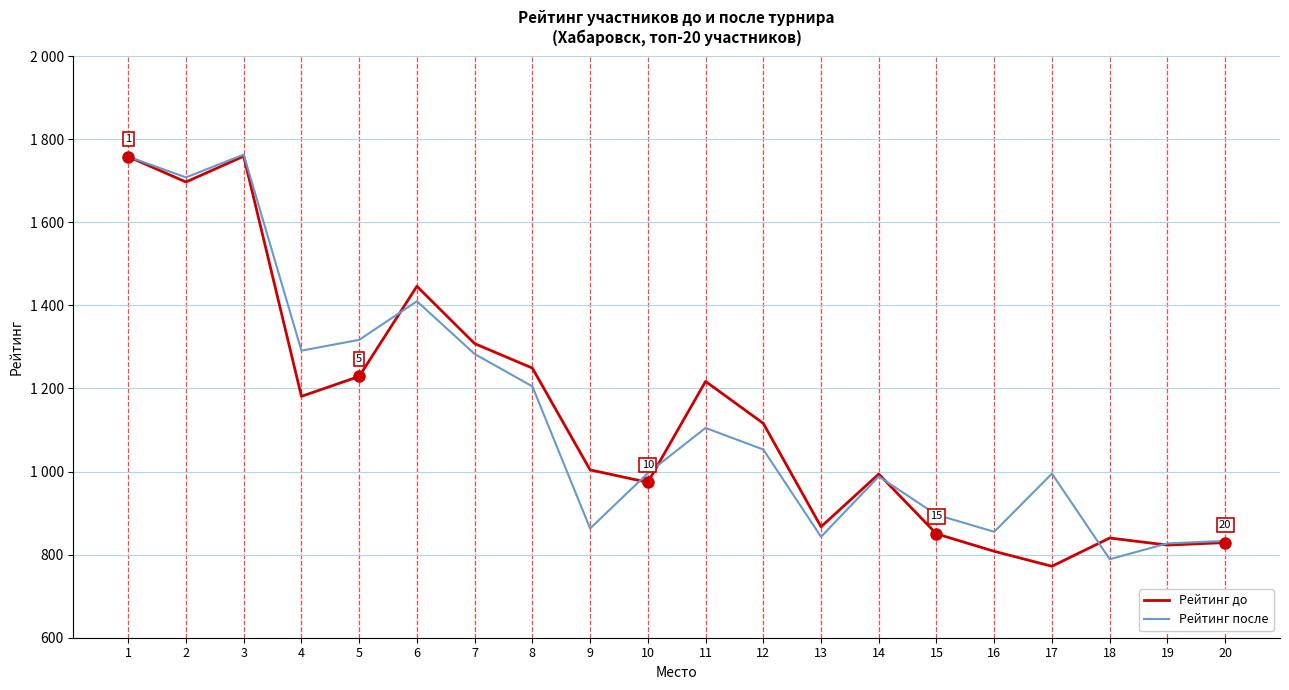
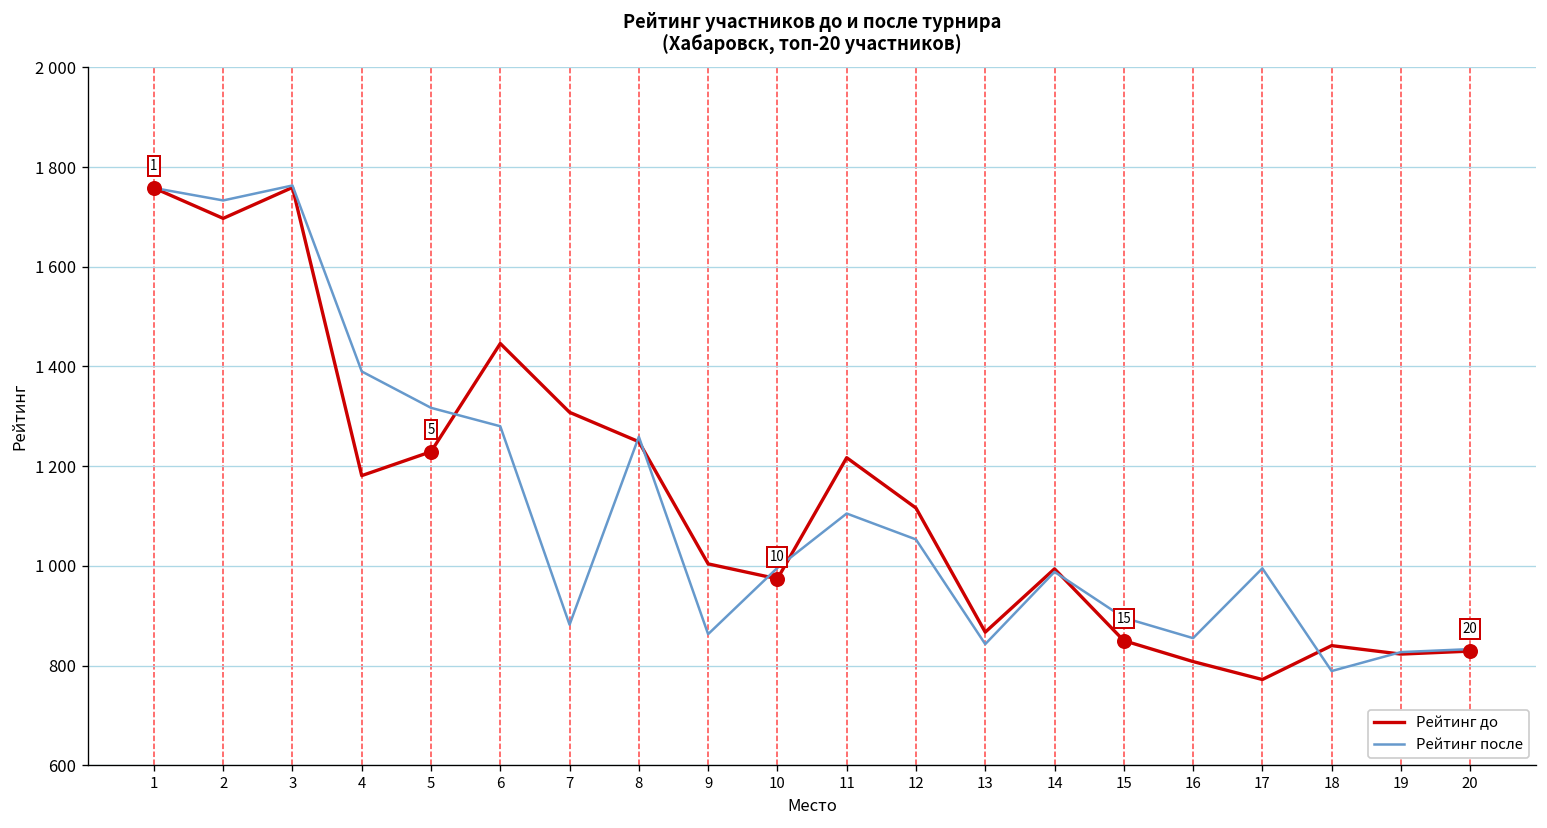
  {
    "Рейтинг после": {
-     "2": 1710,
-     "4": 1290,
+     "2": 1730,
+     "4": 1390,
      "5": 1320,
-     "6": 1410,
-     "7": 1280,
-     "8": 1210,
+     "6": 1280,
+     "7": 880,
+     "8": 1260,
      "9": 860,
      "11": 1110,
      "12": 1050,
      "13": 840,
      "16": 860,
      "17": 1000,
      "18": 790
    }
  }
